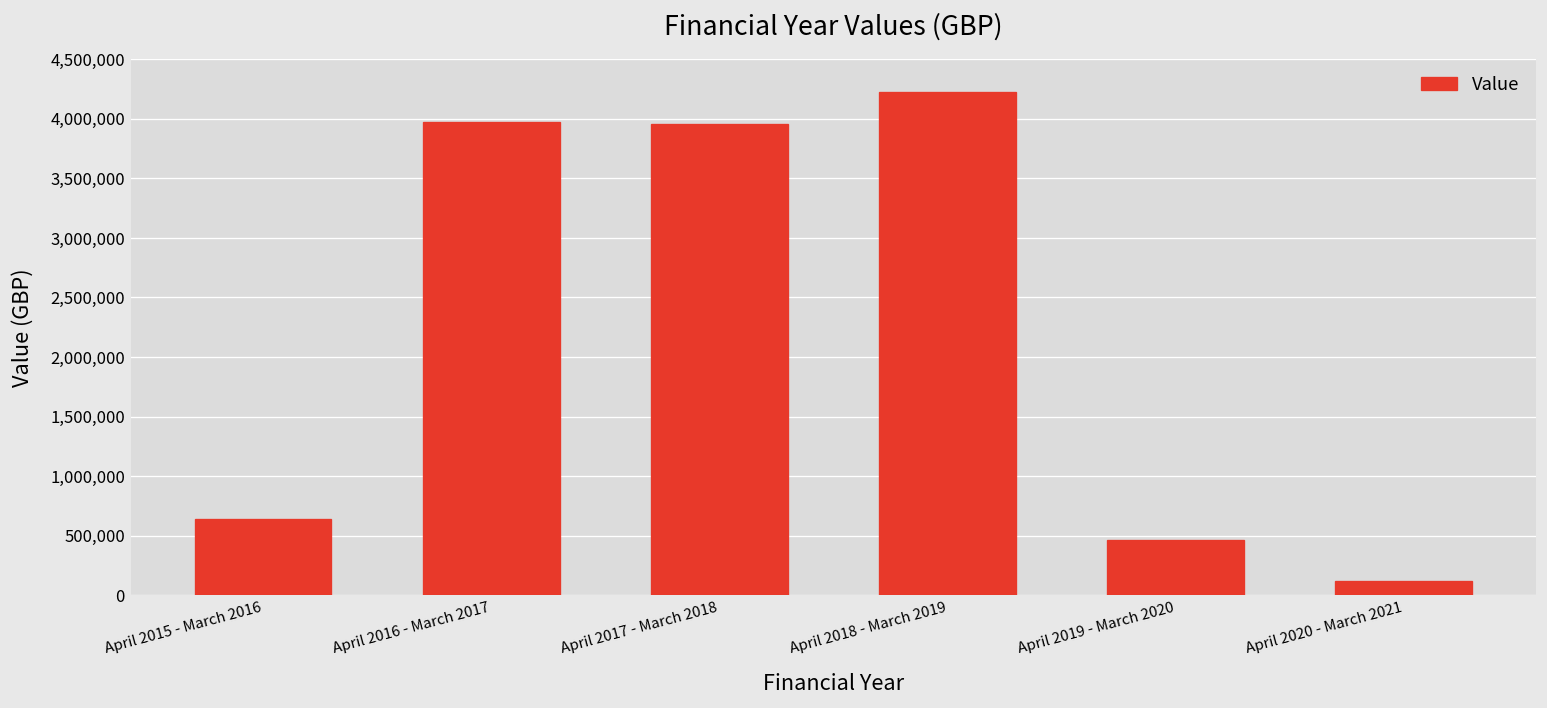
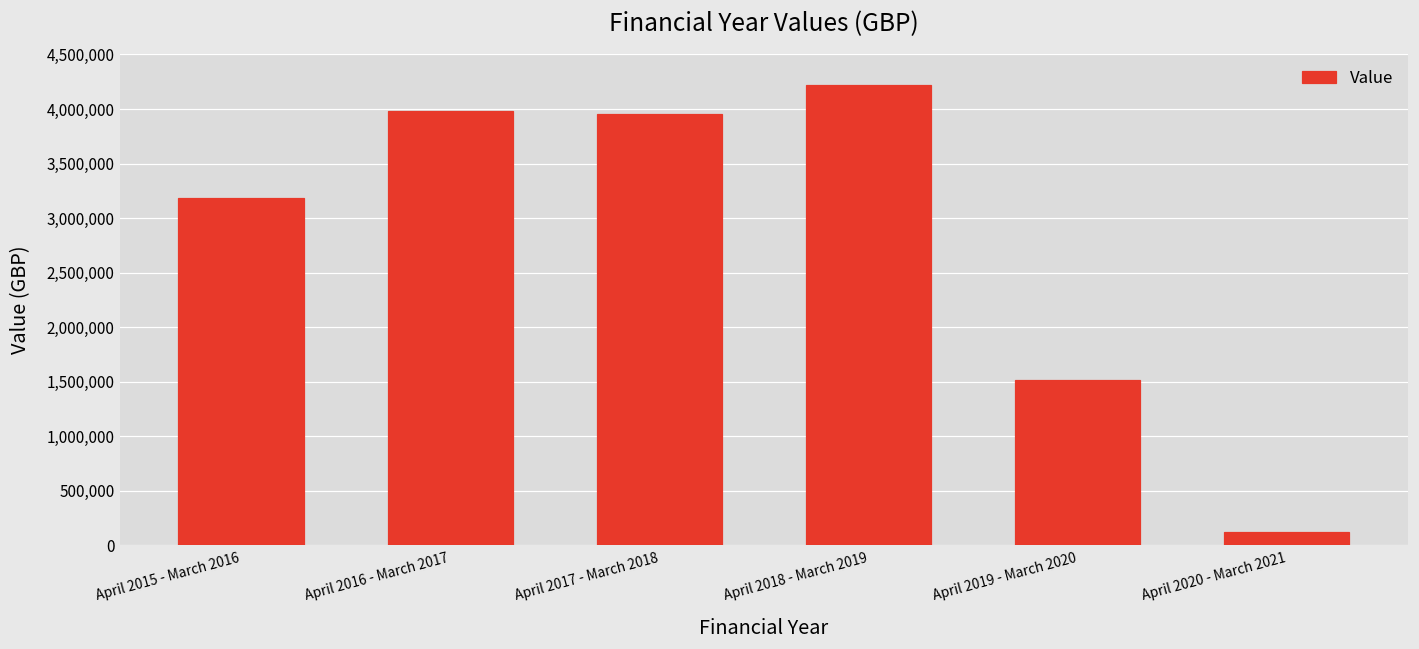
  {
-   "April 2015 - March 2016": "600,000",
+   "April 2015 - March 2016": "3,200,000",
    "April 2016 - March 2017": "4,000,000",
    "April 2017 - March 2018": "4,000,000",
    "April 2018 - March 2019": "4,200,000",
-   "April 2019 - March 2020": "500,000",
+   "April 2019 - March 2020": "1,500,000",
    "April 2020 - March 2021": "100,000"
  }
